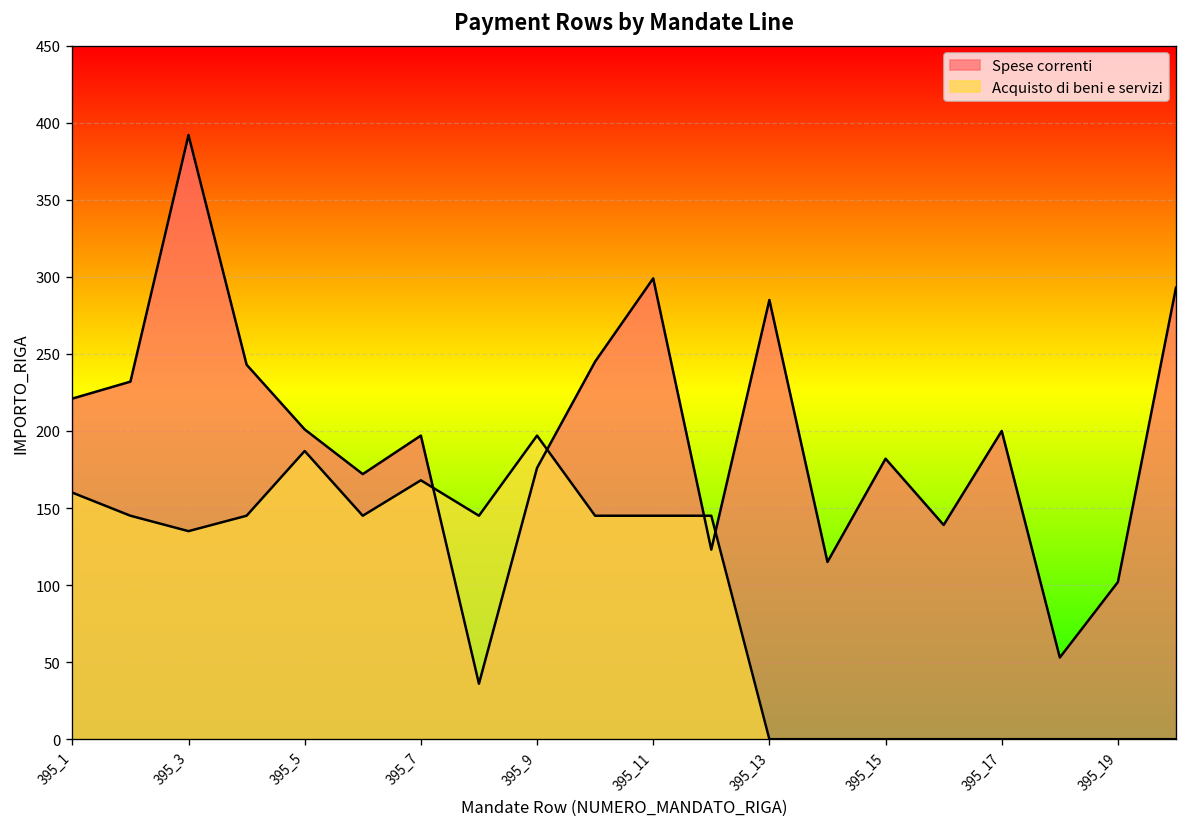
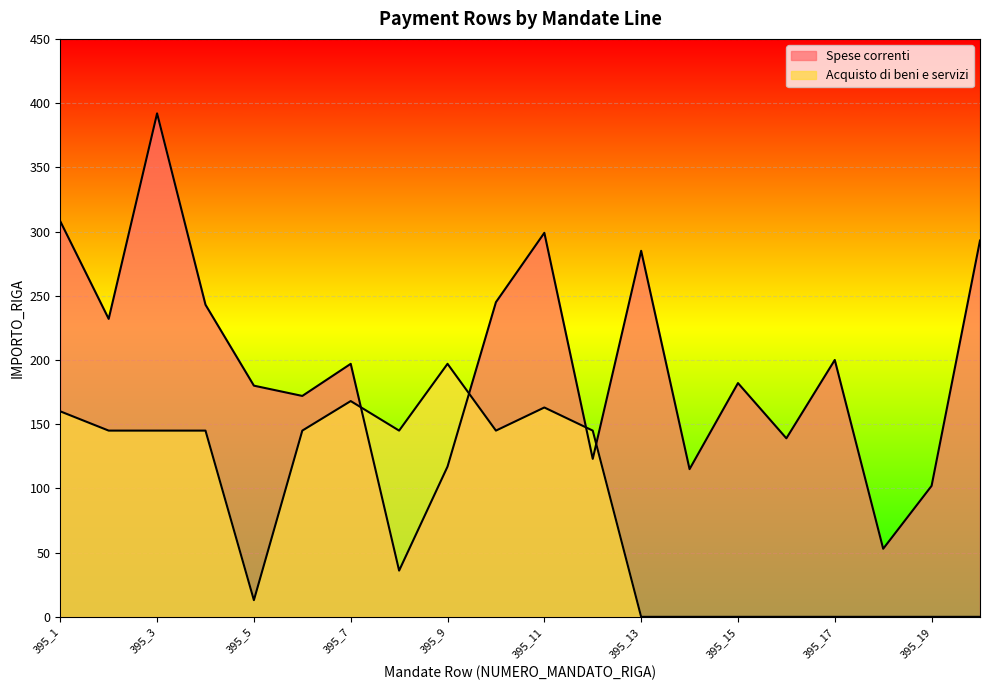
  {
    "Spese correnti": {
-     "395_1": 221,
+     "395_1": 308,
      "395_3": 392,
-     "395_5": 201,
+     "395_5": 180,
      "395_7": 197,
-     "395_9": 176,
+     "395_9": 117,
      "395_11": 299,
      "395_13": 285,
      "395_15": 182,
      "395_17": 200,
      "395_19": 102
    },
    "Acquisto di beni e servizi": {
      "395_1": 160,
-     "395_3": 135,
-     "395_5": 187,
+     "395_3": 145,
+     "395_5": 13,
      "395_7": 168,
      "395_9": 197,
-     "395_11": 145,
+     "395_11": 163,
      "395_13": 0,
      "395_15": 0,
      "395_17": 0,
      "395_19": 0
    }
  }
